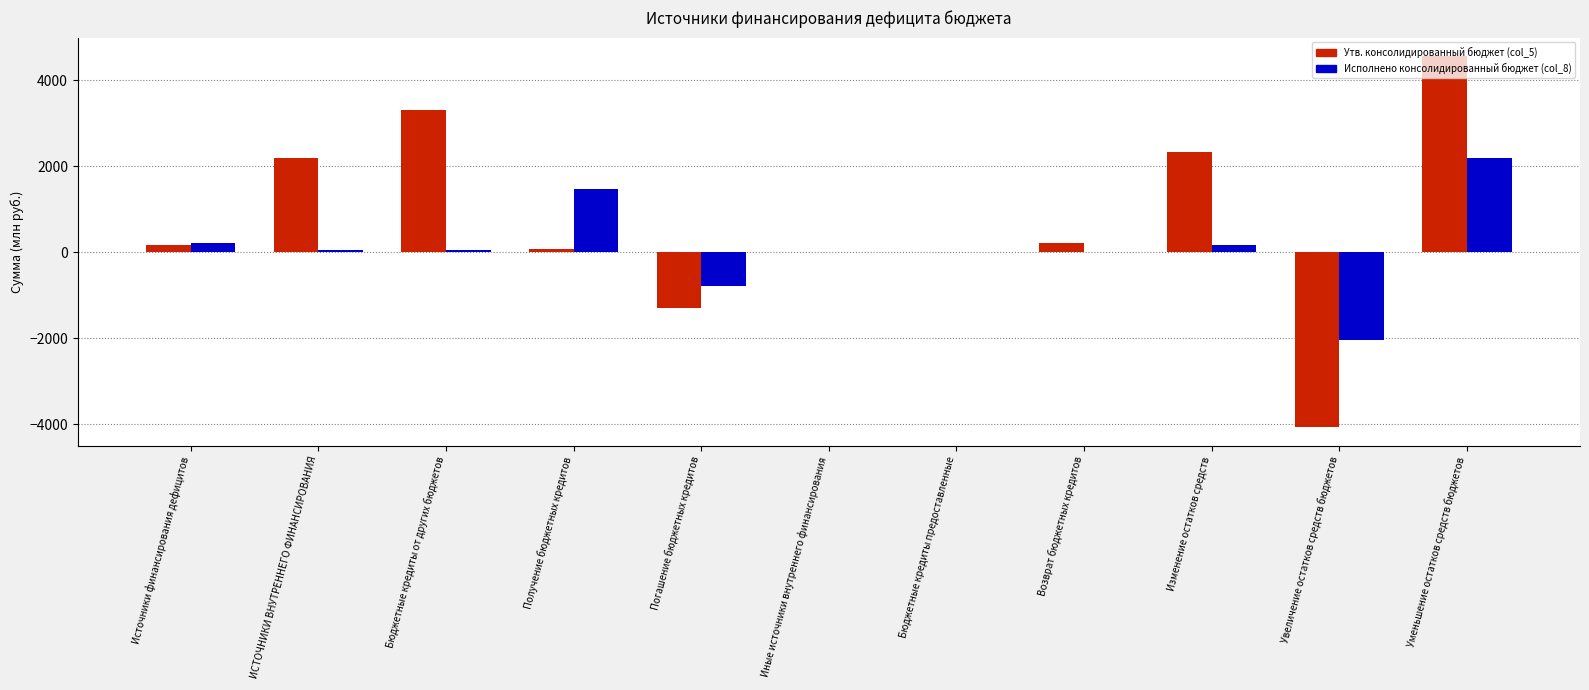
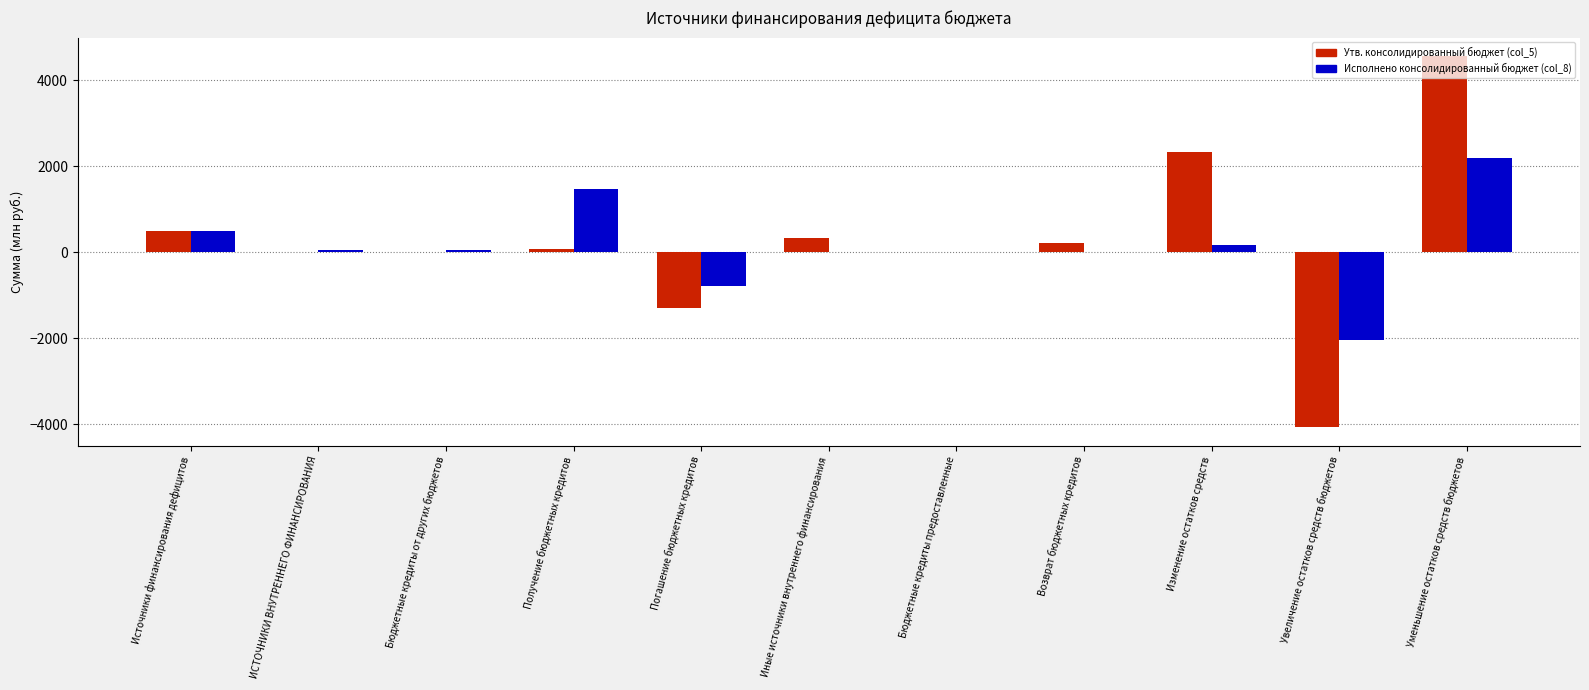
  {
    "Утв. консолидированный бюджет (col_5)": {
-     "Источники финансирования дефицитов": 200,
-     "ИСТОЧНИКИ ВНУТРЕННЕГО ФИНАНСИРОВАНИЯ": 2200,
-     "Бюджетные кредиты от других бюджетов": 3300,
+     "Источники финансирования дефицитов": 500,
+     "ИСТОЧНИКИ ВНУТРЕННЕГО ФИНАНСИРОВАНИЯ": 0,
+     "Бюджетные кредиты от других бюджетов": 0,
      "Получение бюджетных кредитов": 100,
      "Погашение бюджетных кредитов": -1300,
-     "Иные источники внутреннего финансирования": 0,
+     "Иные источники внутреннего финансирования": 300,
      "Возврат бюджетных кредитов": 200,
      "Изменение остатков средств": 2300,
      "Увеличение остатков средств бюджетов": -4100
    },
    "Исполнено консолидированный бюджет (col_8)": {
-     "Источники финансирования дефицитов": 200,
+     "Источники финансирования дефицитов": 500,
      "Получение бюджетных кредитов": 1500,
      "Погашение бюджетных кредитов": -800,
      "Иные источники внутреннего финансирования": 0,
      "Бюджетные кредиты предоставленные": 0,
      "Возврат бюджетных кредитов": 0,
      "Изменение остатков средств": 200,
      "Увеличение остатков средств бюджетов": -2000,
      "Уменьшение остатков средств бюджетов": 2200
    }
  }
